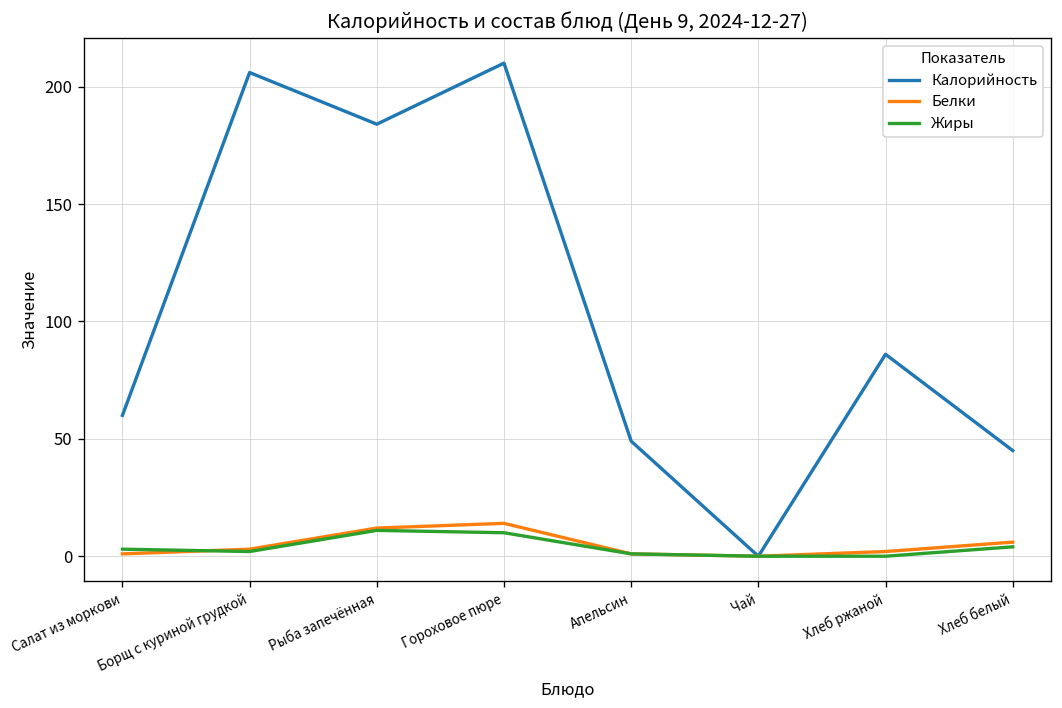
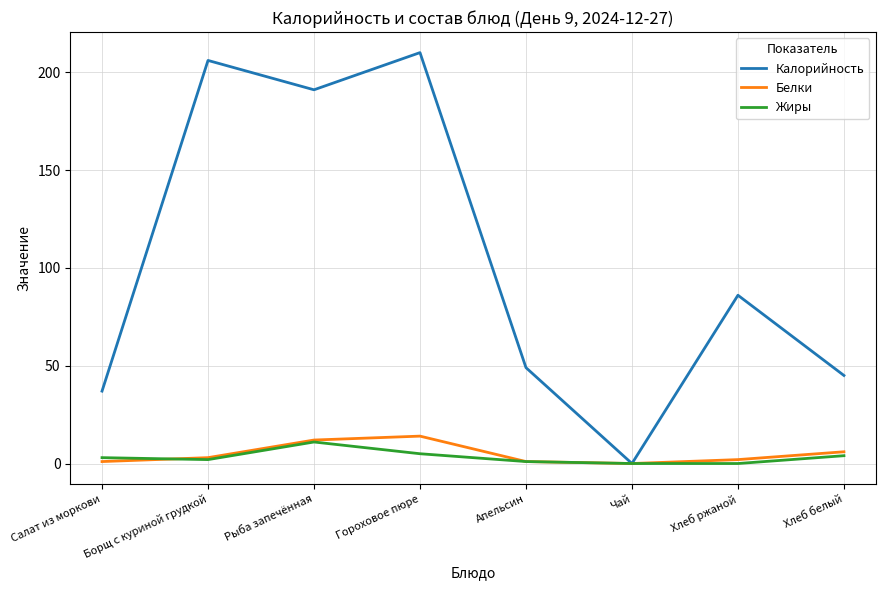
  {
    "Калорийность": {
-     "Салат из моркови": 60,
+     "Салат из моркови": 37,
      "Борщ с куриной грудкой": 206,
-     "Рыба запечённая": 184,
+     "Рыба запечённая": 191,
      "Гороховое пюре": 210,
      "Апельсин": 49,
      "Хлеб ржаной": 86,
      "Хлеб белый": 45
    },
    "Белки": {
      "Салат из моркови": 1,
      "Гороховое пюре": 14,
      "Хлеб ржаной": 2,
      "Хлеб белый": 6
    },
    "Жиры": {
      "Салат из моркови": 3,
-     "Гороховое пюре": 10,
+     "Гороховое пюре": 5,
      "Хлеб ржаной": 0,
      "Хлеб белый": 4
    }
  }
